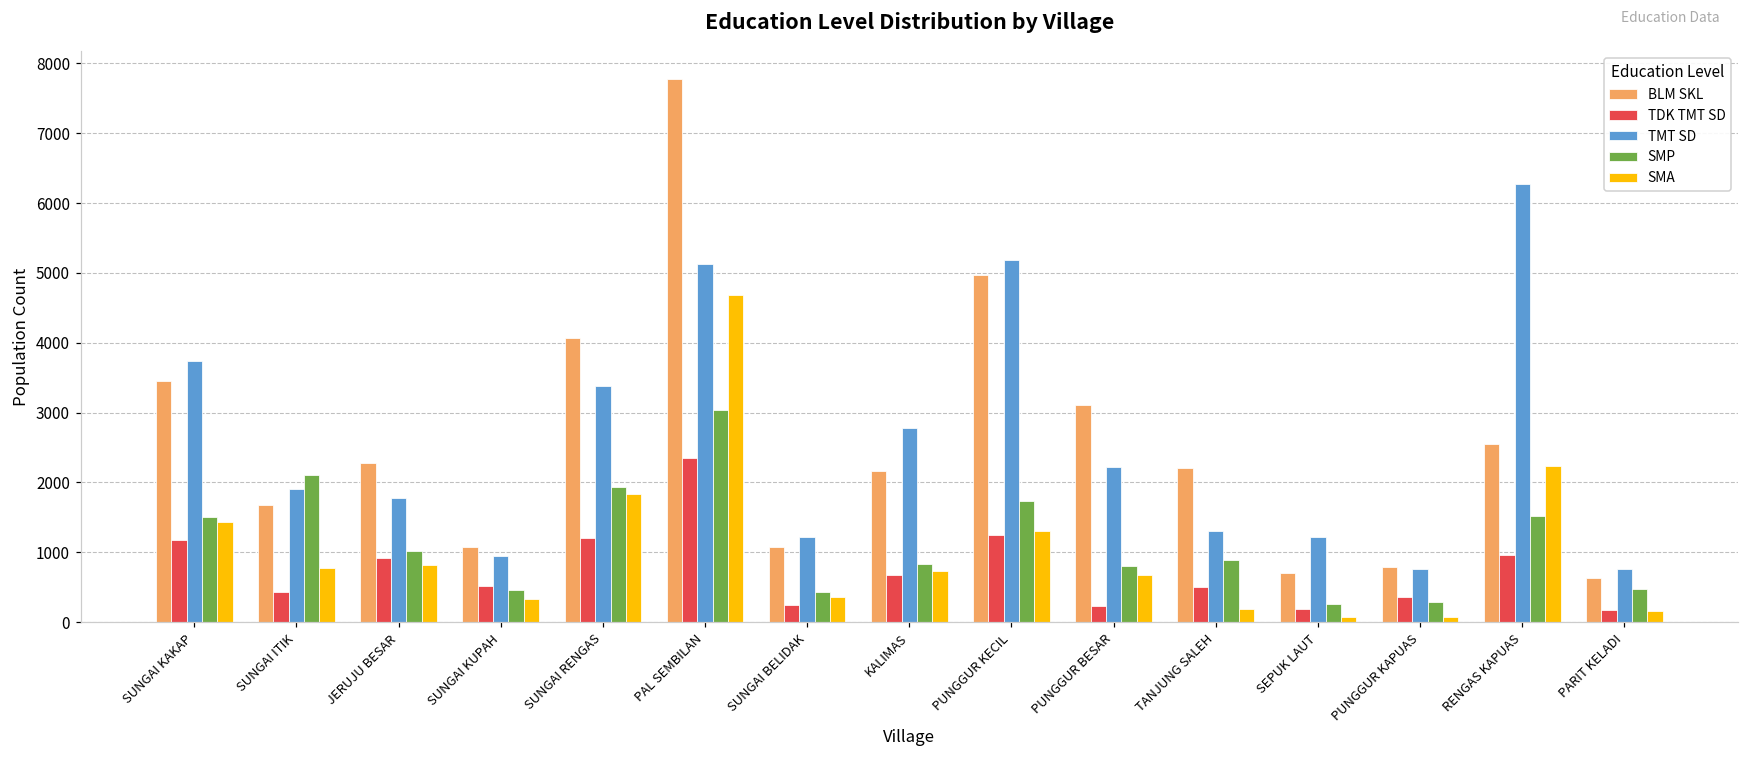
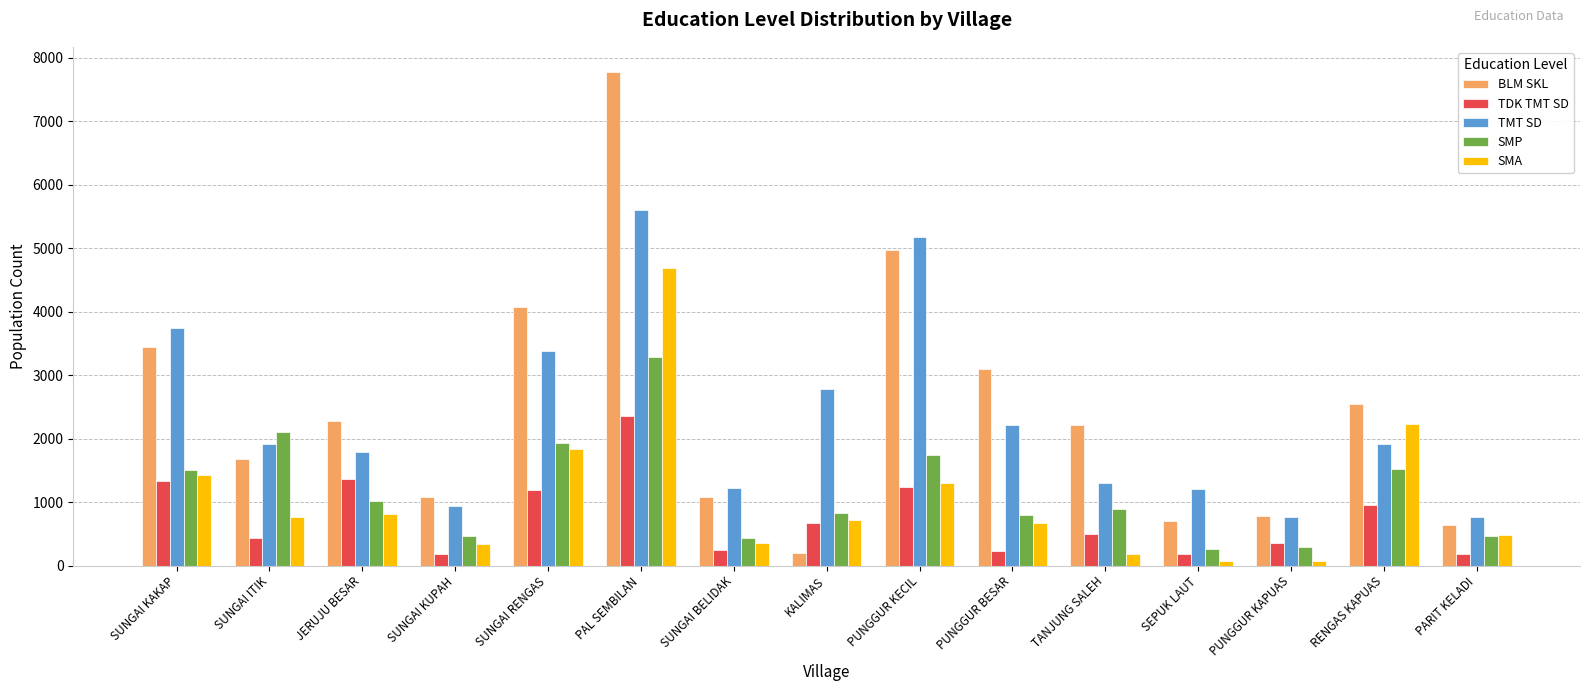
  {
    "BLM SKL": {
      "SUNGAI KAKAP": 3500,
      "SUNGAI ITIK": 1700,
      "JERUJU BESAR": 2300,
      "SUNGAI KUPAH": 1100,
      "SUNGAI RENGAS": 4100,
      "PAL SEMBILAN": 7800,
      "SUNGAI BELIDAK": 1100,
-     "KALIMAS": 2200,
+     "KALIMAS": 200,
      "PUNGGUR KECIL": 5000,
      "PUNGGUR BESAR": 3100,
      "TANJUNG SALEH": 2200,
      "SEPUK LAUT": 700,
      "PUNGGUR KAPUAS": 800,
      "RENGAS KAPUAS": 2500,
      "PARIT KELADI": 600
    },
    "TDK TMT SD": {
-     "SUNGAI KAKAP": 1200,
+     "SUNGAI KAKAP": 1300,
      "SUNGAI ITIK": 400,
-     "JERUJU BESAR": 900,
-     "SUNGAI KUPAH": 500,
+     "JERUJU BESAR": 1400,
+     "SUNGAI KUPAH": 200,
      "SUNGAI RENGAS": 1200,
      "PAL SEMBILAN": 2400,
      "SUNGAI BELIDAK": 200,
      "KALIMAS": 700,
      "PUNGGUR KECIL": 1200,
      "PUNGGUR BESAR": 200,
      "TANJUNG SALEH": 500,
      "SEPUK LAUT": 200,
      "PUNGGUR KAPUAS": 400,
      "RENGAS KAPUAS": 1000,
      "PARIT KELADI": 200
    },
    "TMT SD": {
      "SUNGAI KAKAP": 3700,
      "SUNGAI ITIK": 1900,
      "JERUJU BESAR": 1800,
      "SUNGAI KUPAH": 900,
      "SUNGAI RENGAS": 3400,
-     "PAL SEMBILAN": 5100,
+     "PAL SEMBILAN": 5600,
      "SUNGAI BELIDAK": 1200,
      "KALIMAS": 2800,
      "PUNGGUR KECIL": 5200,
      "PUNGGUR BESAR": 2200,
      "TANJUNG SALEH": 1300,
      "SEPUK LAUT": 1200,
      "PUNGGUR KAPUAS": 800,
-     "RENGAS KAPUAS": 6300,
+     "RENGAS KAPUAS": 1900,
      "PARIT KELADI": 800
    },
    "SMP": {
      "SUNGAI KAKAP": 1500,
      "SUNGAI ITIK": 2100,
      "JERUJU BESAR": 1000,
      "SUNGAI KUPAH": 500,
      "SUNGAI RENGAS": 1900,
-     "PAL SEMBILAN": 3000,
+     "PAL SEMBILAN": 3300,
      "SUNGAI BELIDAK": 400,
      "KALIMAS": 800,
      "PUNGGUR KECIL": 1700,
      "PUNGGUR BESAR": 800,
      "TANJUNG SALEH": 900,
      "SEPUK LAUT": 300,
      "PUNGGUR KAPUAS": 300,
      "RENGAS KAPUAS": 1500,
      "PARIT KELADI": 500
    },
    "SMA": {
      "SUNGAI KAKAP": 1400,
      "SUNGAI ITIK": 800,
      "JERUJU BESAR": 800,
      "SUNGAI KUPAH": 300,
      "SUNGAI RENGAS": 1800,
      "PAL SEMBILAN": 4700,
      "SUNGAI BELIDAK": 400,
      "KALIMAS": 700,
      "PUNGGUR KECIL": 1300,
      "PUNGGUR BESAR": 700,
      "TANJUNG SALEH": 200,
      "SEPUK LAUT": 100,
      "PUNGGUR KAPUAS": 100,
      "RENGAS KAPUAS": 2200,
-     "PARIT KELADI": 200
+     "PARIT KELADI": 500
    }
  }
